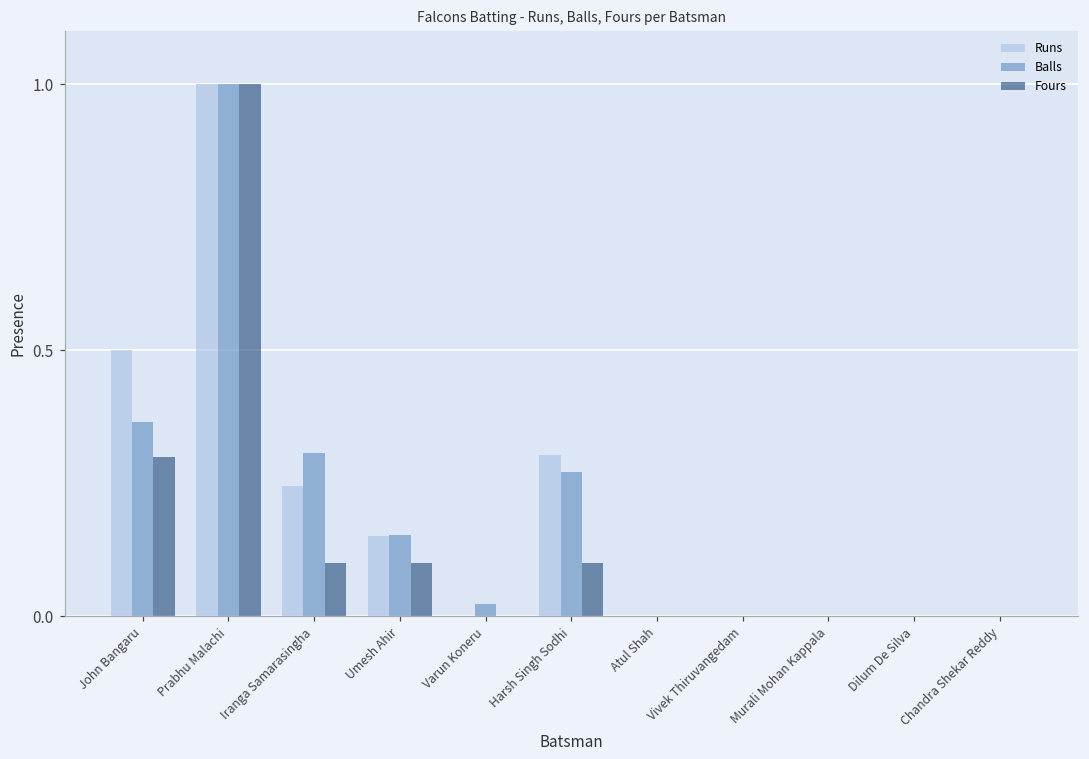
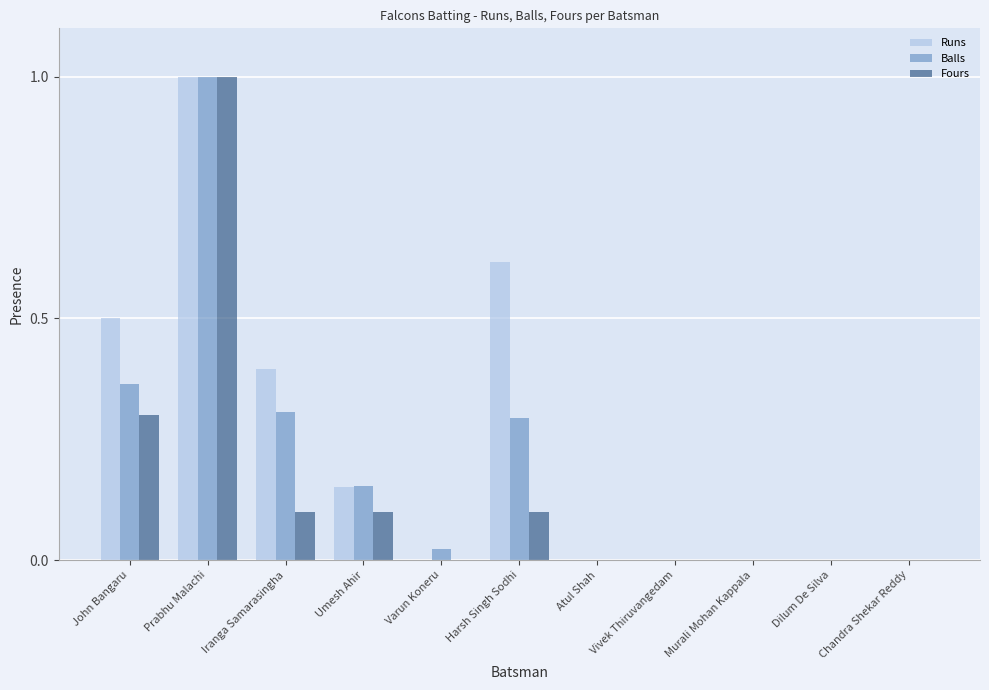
  {
    "Runs": {
      "John Bangaru": 0.50,
      "Prabhu Malachi": 1.00,
-     "Iranga Samarasingha": 0.24,
+     "Iranga Samarasingha": 0.40,
      "Umesh Ahir": 0.15,
      "Varun Koneru": 0.00,
-     "Harsh Singh Sodhi": 0.30,
+     "Harsh Singh Sodhi": 0.62,
      "Atul Shah": 0.00,
      "Vivek Thiruvangedam": 0.00,
      "Murali Mohan Kappala": 0.00,
      "Dilum De Silva": 0.00,
      "Chandra Shekar Reddy": 0.00
    },
    "Balls": {
      "John Bangaru": 0.36,
      "Prabhu Malachi": 1.00,
      "Iranga Samarasingha": 0.31,
      "Umesh Ahir": 0.15,
      "Varun Koneru": 0.02,
-     "Harsh Singh Sodhi": 0.27,
+     "Harsh Singh Sodhi": 0.29,
      "Atul Shah": 0.00,
      "Vivek Thiruvangedam": 0.00,
      "Murali Mohan Kappala": 0.00,
      "Dilum De Silva": 0.00,
      "Chandra Shekar Reddy": 0.00
    },
    "Fours": {
      "John Bangaru": 0.30,
      "Prabhu Malachi": 1.00,
      "Iranga Samarasingha": 0.10,
      "Umesh Ahir": 0.10,
      "Varun Koneru": 0.00,
      "Harsh Singh Sodhi": 0.10,
      "Atul Shah": 0.00,
      "Vivek Thiruvangedam": 0.00,
      "Murali Mohan Kappala": 0.00,
      "Dilum De Silva": 0.00,
      "Chandra Shekar Reddy": 0.00
    }
  }
